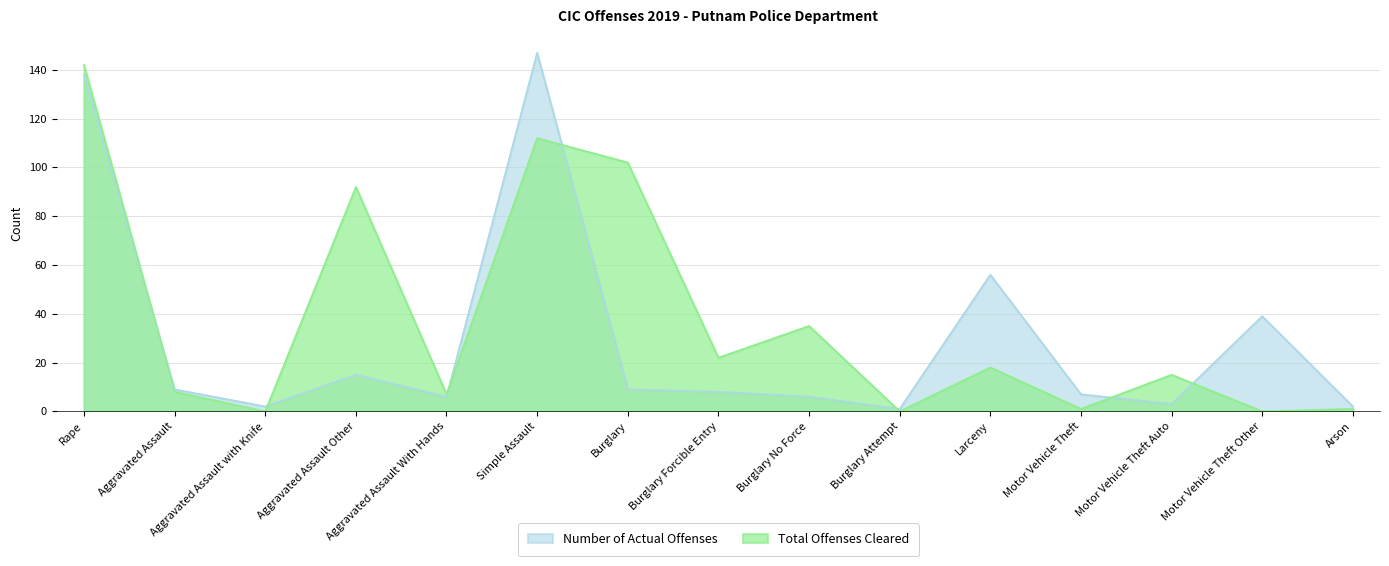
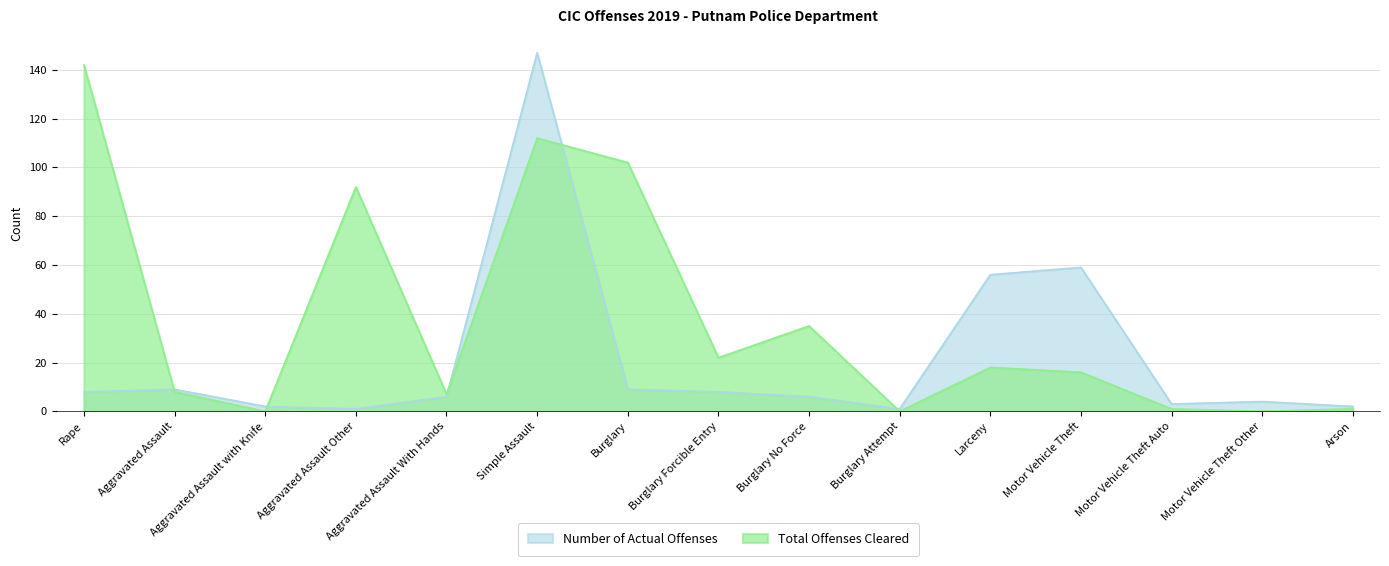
  {
    "Number of Actual Offenses": {
-     "Rape": 138,
+     "Rape": 8,
      "Aggravated Assault with Knife": 2,
-     "Aggravated Assault Other": 15,
+     "Aggravated Assault Other": 1,
      "Simple Assault": 147,
      "Burglary": 9,
      "Burglary Forcible Entry": 8,
      "Burglary No Force": 6,
      "Larceny": 56,
-     "Motor Vehicle Theft": 7,
+     "Motor Vehicle Theft": 59,
      "Motor Vehicle Theft Auto": 3,
-     "Motor Vehicle Theft Other": 39
+     "Motor Vehicle Theft Other": 4
    },
    "Total Offenses Cleared": {
      "Rape": 142,
      "Aggravated Assault with Knife": 0,
      "Aggravated Assault Other": 92,
      "Simple Assault": 112,
      "Burglary": 102,
      "Burglary Forcible Entry": 22,
      "Burglary No Force": 35,
      "Larceny": 18,
-     "Motor Vehicle Theft": 1,
-     "Motor Vehicle Theft Auto": 15,
+     "Motor Vehicle Theft": 16,
+     "Motor Vehicle Theft Auto": 1,
      "Motor Vehicle Theft Other": 0
    }
  }
